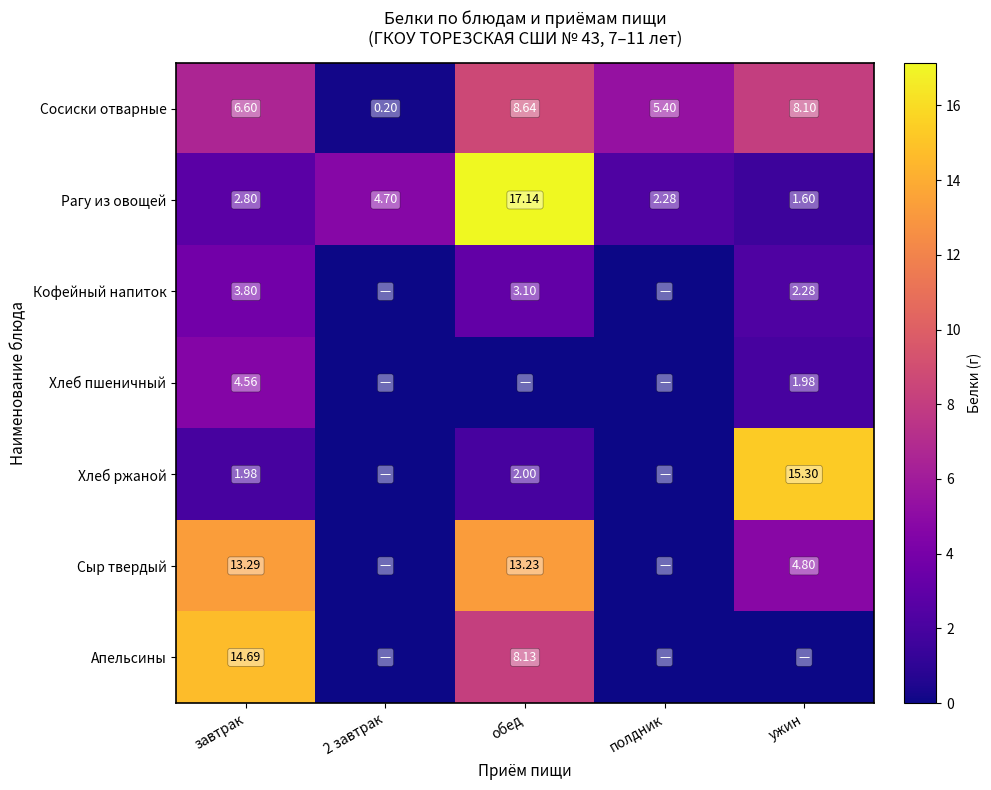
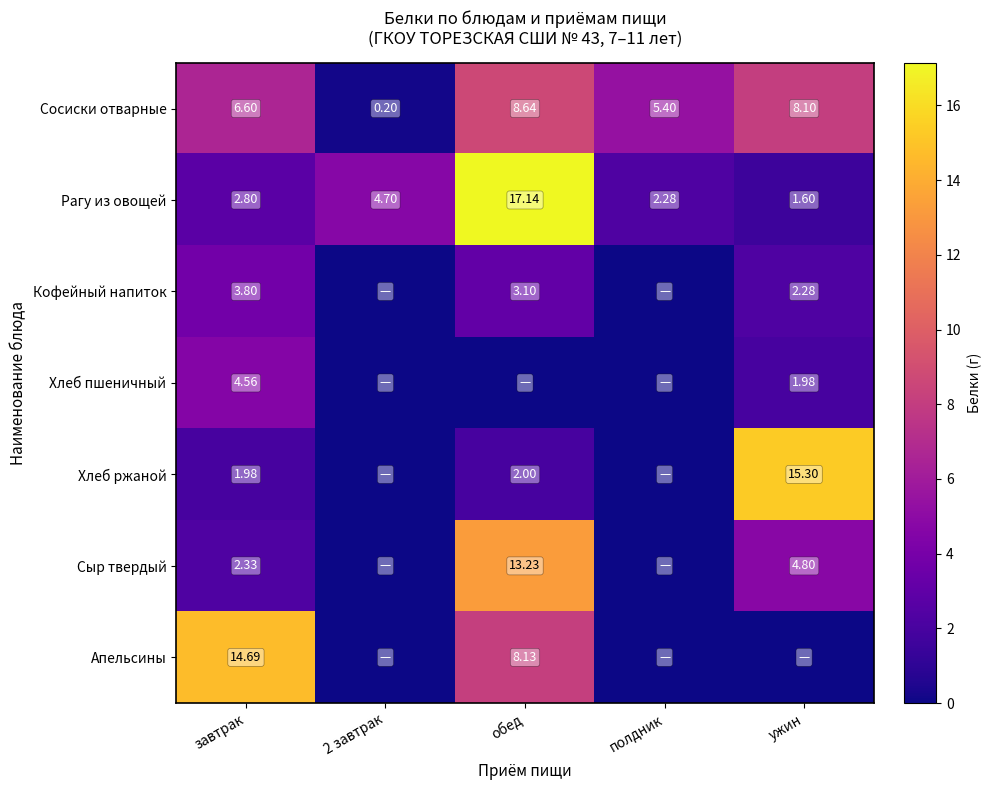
  {
    "Сыр твердый": {
-     "завтрак": 13.29
+     "завтрак": 2.33
    }
  }
